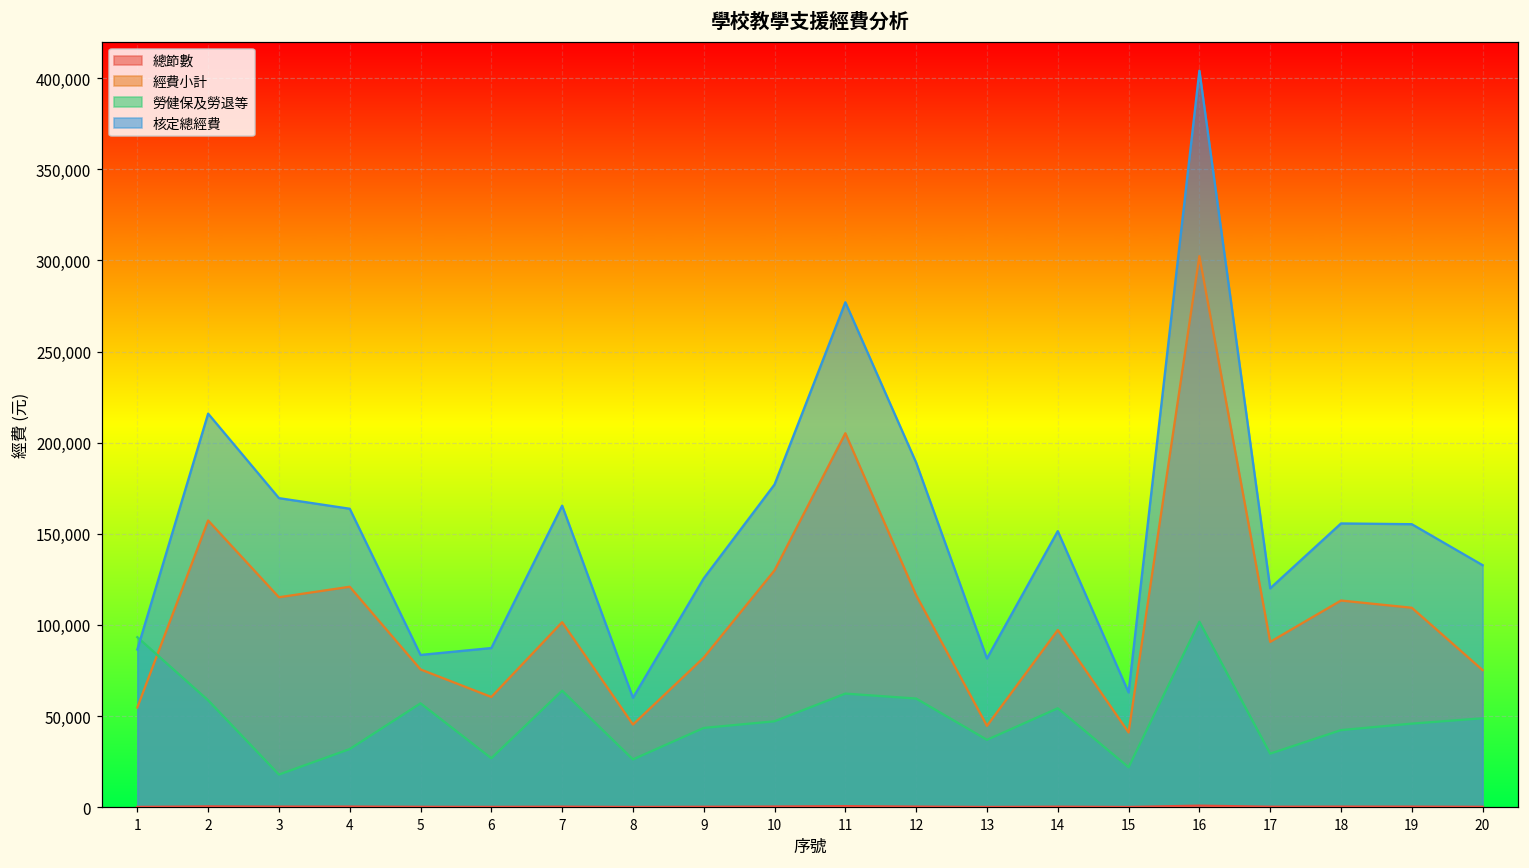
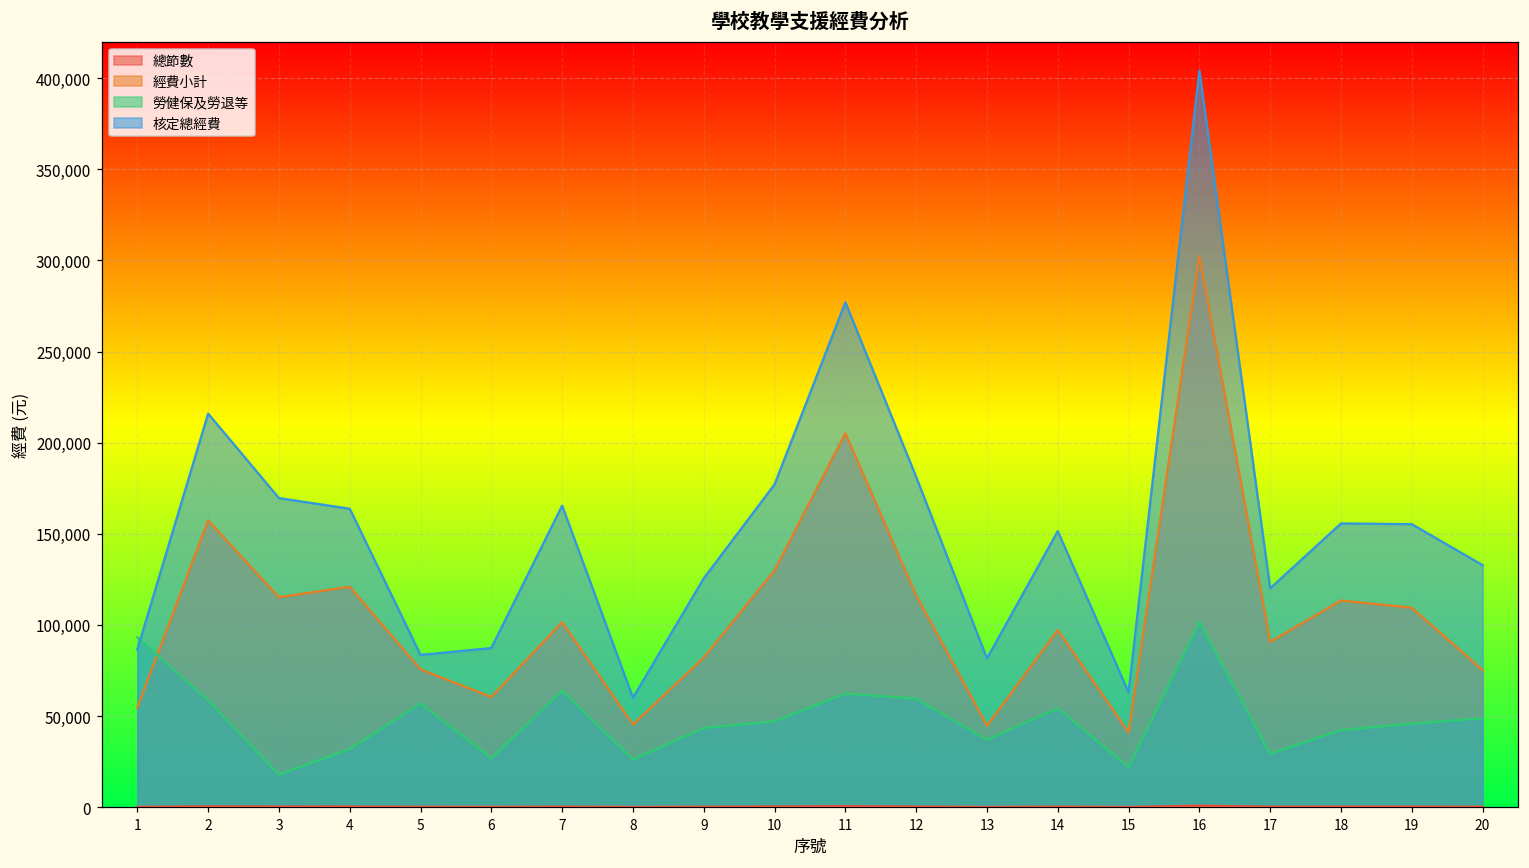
  {
    "勞健保及勞退等": {
      "1": "93,000",
      "2": "59,000",
      "3": "18,000",
      "4": "32,000",
      "5": "57,000",
      "6": "27,000",
      "7": "64,000",
      "8": "26,000",
      "9": "43,000",
      "10": "47,000",
      "11": "62,000",
      "12": "60,000",
      "13": "37,000",
      "14": "54,000",
      "15": "22,000",
      "16": "102,000",
      "17": "29,000",
      "18": "42,000",
      "19": "46,000",
      "20": "49,000"
    },
    "核定總經費": {
      "1": "87,000",
      "2": "216,000",
      "3": "170,000",
      "4": "164,000",
      "5": "84,000",
      "6": "87,000",
      "7": "165,000",
      "8": "60,000",
      "9": "126,000",
      "10": "177,000",
      "11": "277,000",
-     "12": "189,000",
+     "12": "181,000",
      "13": "82,000",
      "14": "151,000",
      "15": "63,000",
      "16": "404,000",
      "17": "120,000",
      "18": "156,000",
      "19": "155,000",
      "20": "133,000"
    }
  }
